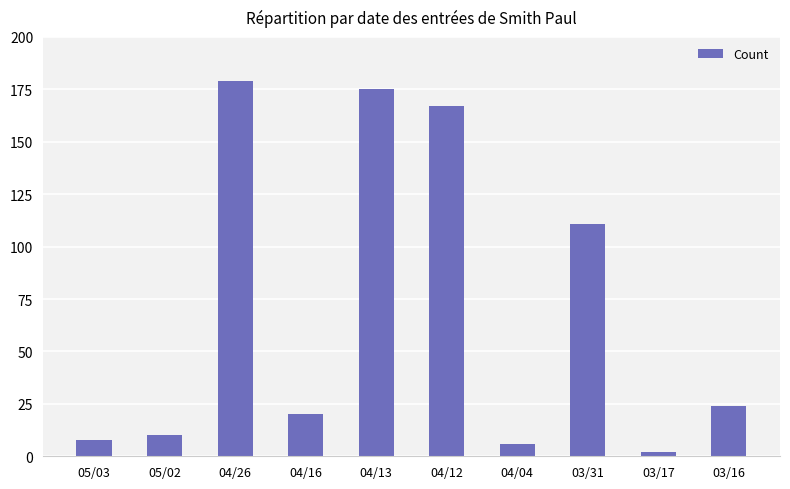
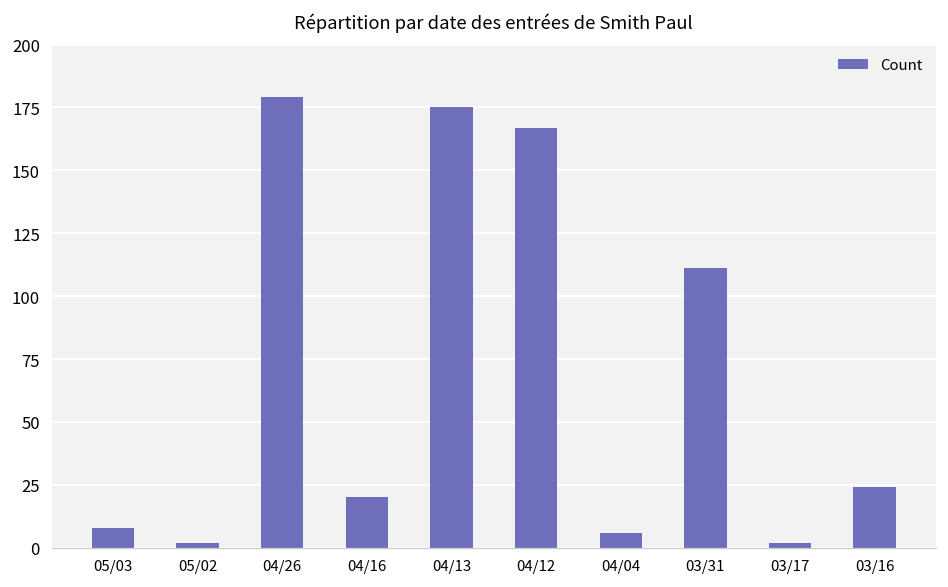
  {
    "05/03": 8,
-   "05/02": 10,
+   "05/02": 2,
    "04/26": 179,
    "04/16": 20,
    "04/13": 175,
    "04/12": 167,
    "04/04": 6,
    "03/31": 111,
    "03/17": 2,
    "03/16": 24
  }
